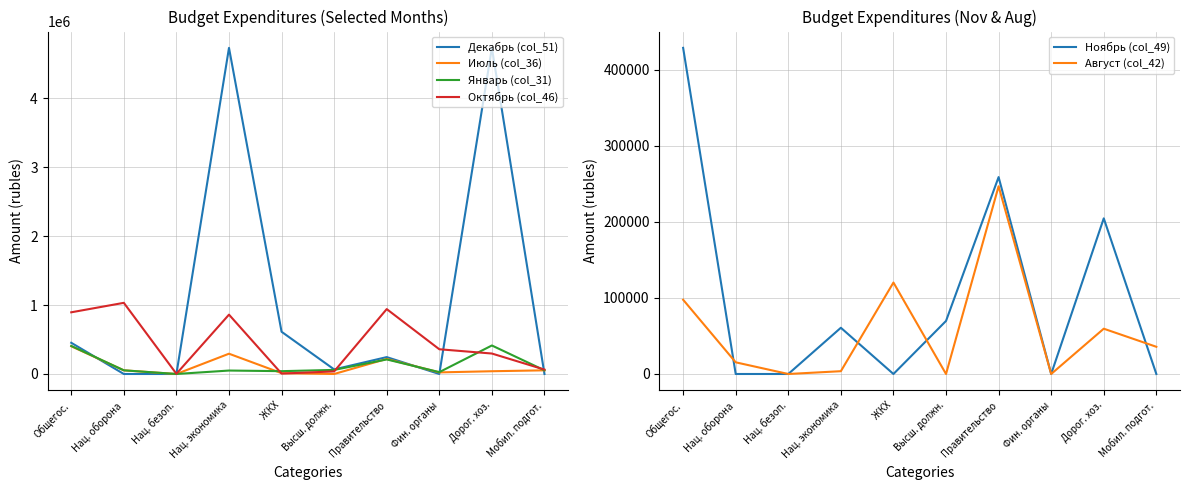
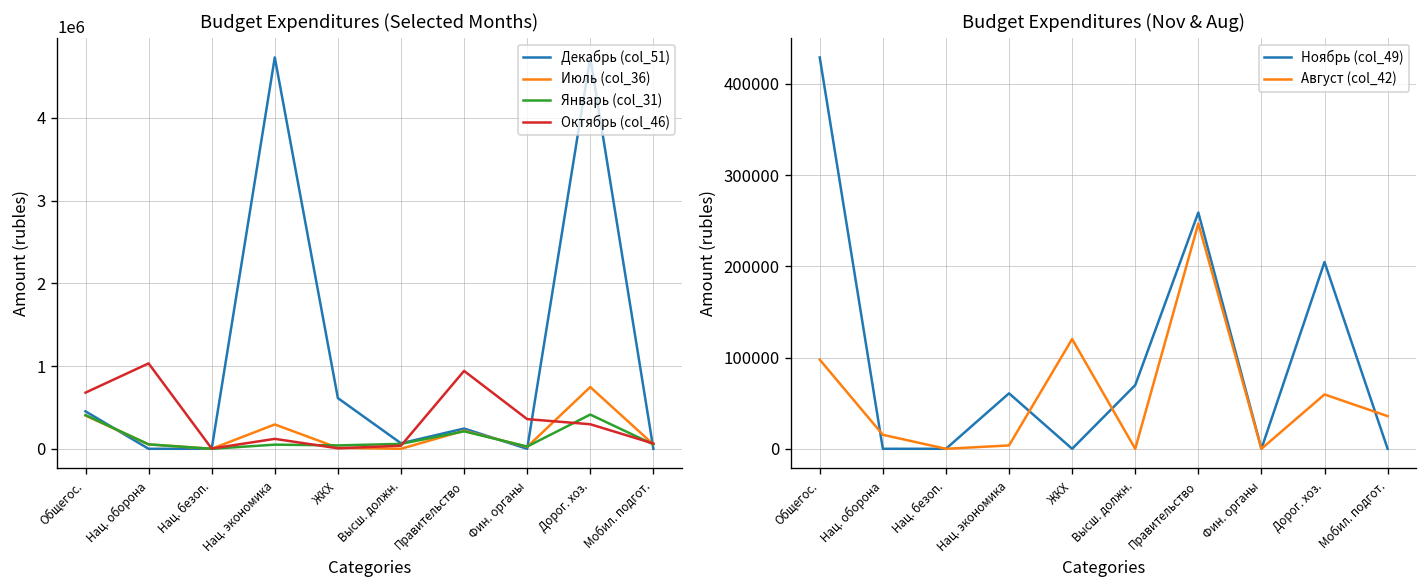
  {
    "Budget Expenditures (Selected Months)": {
      "Декабрь (col_51)": {
        "Общегос.": 500000,
        "Нац. оборона": 0,
        "Нац. экономика": 4700000,
        "ЖКХ": 600000,
        "Мобил. подгот.": 0
      },
      "Июль (col_36)": {
        "Нац. экономика": 300000,
        "Высш. должн.": 0,
-       "Дорог. хоз.": 0
+       "Дорог. хоз.": 700000
      },
      "Январь (col_31)": {
        "Нац. экономика": 100000,
        "Дорог. хоз.": 400000
      },
      "Октябрь (col_46)": {
-       "Общегос.": 900000,
+       "Общегос.": 700000,
        "Нац. оборона": 1000000,
-       "Нац. экономика": 900000,
+       "Нац. экономика": 100000,
        "Правительство": 900000,
        "Фин. органы": 400000,
        "Дорог. хоз.": 300000
      }
    },
    "Budget Expenditures (Nov & Aug)": {
      "Ноябрь (col_49)": {
        "Общегос.": 430000,
        "Нац. оборона": 0,
        "Нац. экономика": 60000,
        "ЖКХ": 0,
        "Высш. должн.": 70000,
        "Правительство": 260000,
        "Дорог. хоз.": 200000,
        "Мобил. подгот.": 0
      },
      "Август (col_42)": {
        "Общегос.": 100000,
        "Нац. оборона": 20000,
        "Нац. экономика": 0,
        "ЖКХ": 120000,
        "Высш. должн.": 0,
        "Правительство": 250000,
        "Дорог. хоз.": 60000,
        "Мобил. подгот.": 40000
      }
    }
  }
